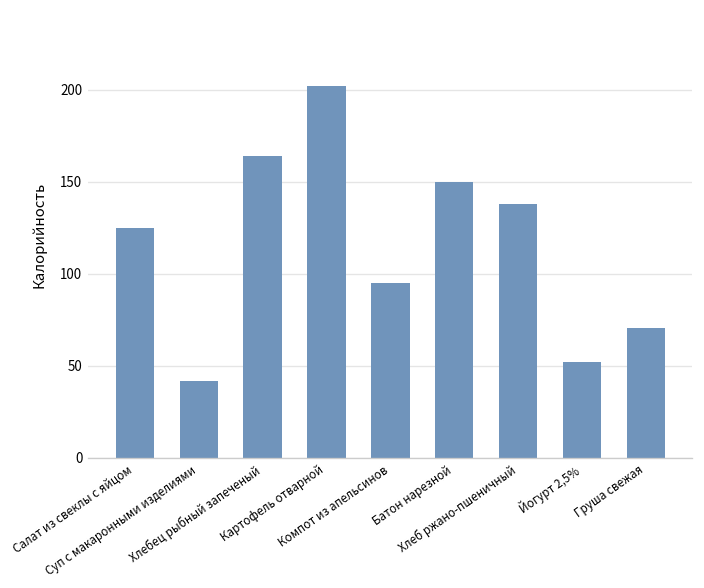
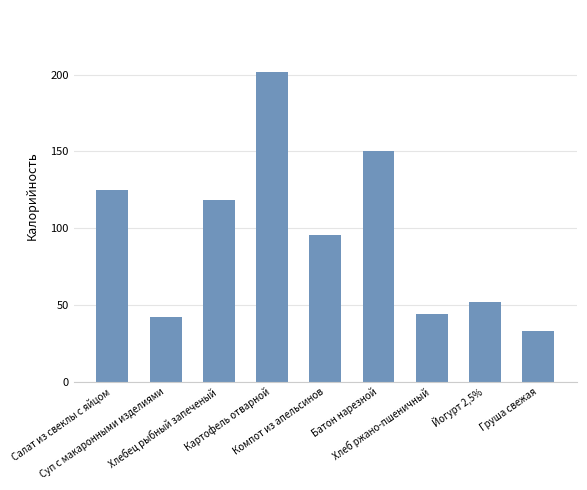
  {
    "Салат из свеклы с яйцом": 125,
    "Суп с макаронными изделиями": 42,
-   "Хлебец рыбный запеченый": 164,
+   "Хлебец рыбный запеченый": 118,
    "Картофель отварной": 202,
    "Компот из апельсинов": 95,
    "Батон нарезной": 150,
-   "Хлеб ржано-пшеничный": 138,
+   "Хлеб ржано-пшеничный": 44,
    "Йогурт 2,5%": 52,
-   "Груша свежая": 71
+   "Груша свежая": 33
  }
